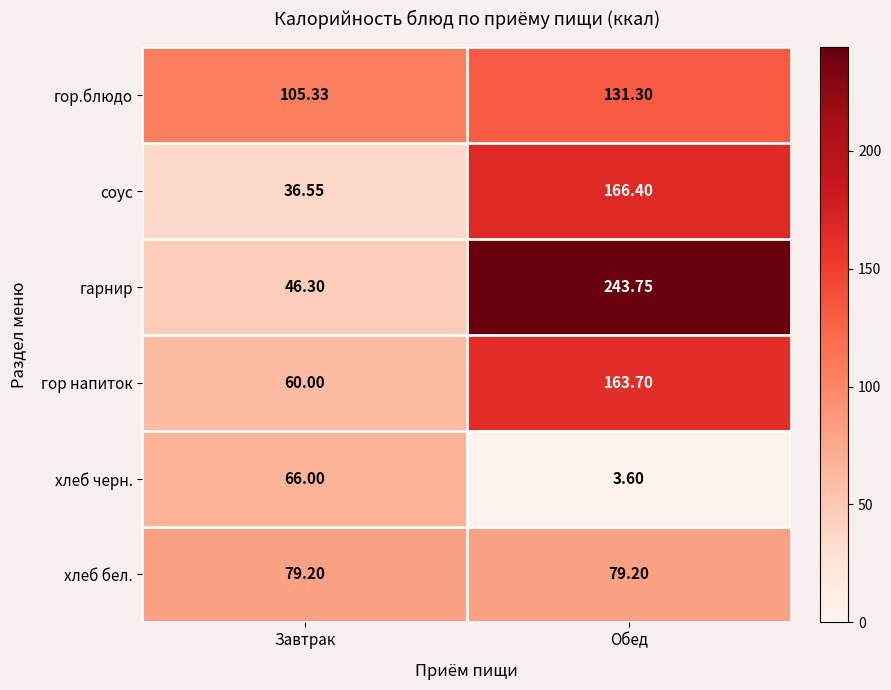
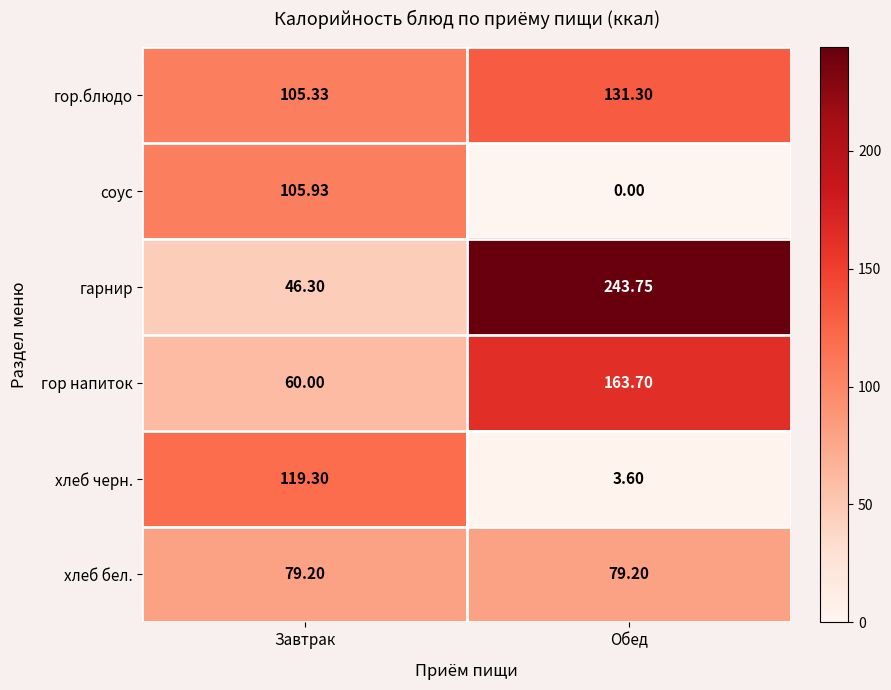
  {
    "гор.блюдо": {
      "Завтрак": 105.33,
      "Обед": 131.30
    },
    "соус": {
-     "Завтрак": 36.55,
-     "Обед": 166.40
+     "Завтрак": 105.93,
+     "Обед": 0.00
    },
    "гарнир": {
      "Завтрак": 46.30,
      "Обед": 243.75
    },
    "гор напиток": {
      "Завтрак": 60.00,
      "Обед": 163.70
    },
    "хлеб черн.": {
-     "Завтрак": 66.00,
+     "Завтрак": 119.30,
      "Обед": 3.60
    },
    "хлеб бел.": {
      "Завтрак": 79.20,
      "Обед": 79.20
    }
  }
